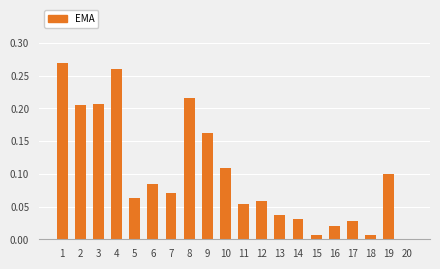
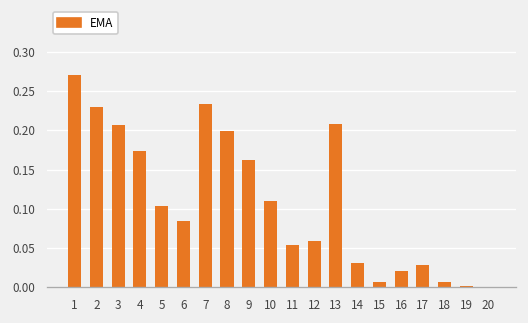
  {
    "1": 0.27,
-   "2": 0.21,
+   "2": 0.23,
    "3": 0.21,
-   "4": 0.26,
-   "5": 0.06,
+   "4": 0.17,
+   "5": 0.10,
    "6": 0.08,
-   "7": 0.07,
-   "8": 0.22,
+   "7": 0.23,
+   "8": 0.20,
    "9": 0.16,
    "10": 0.11,
    "11": 0.05,
    "12": 0.06,
-   "13": 0.04,
+   "13": 0.21,
    "14": 0.03,
    "15": 0.01,
    "16": 0.02,
    "17": 0.03,
    "18": 0.01,
-   "19": 0.10,
+   "19": 0.00,
    "20": 0.00
  }
